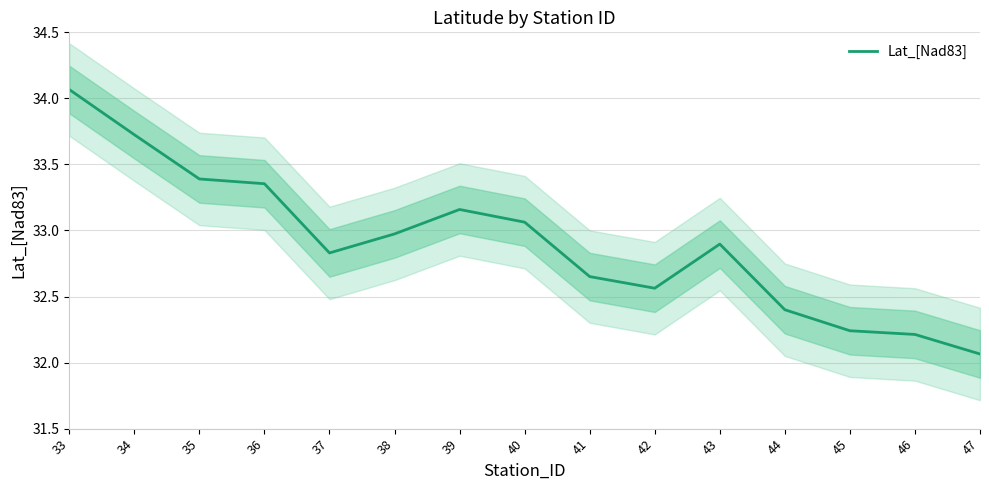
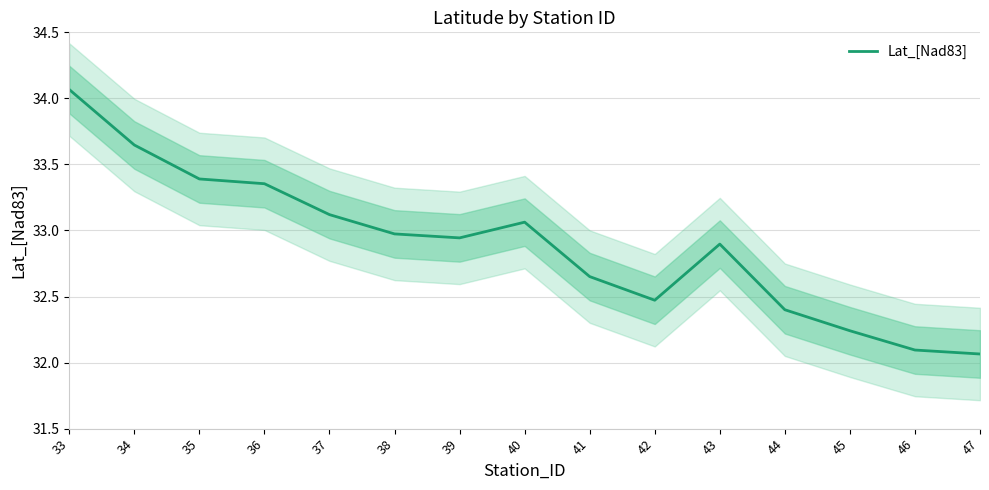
  {
    "Lat_[Nad83]": {
      "33": 34.07,
-     "34": 33.73,
+     "34": 33.65,
      "35": 33.39,
      "36": 33.35,
-     "37": 32.83,
+     "37": 33.12,
      "38": 32.97,
-     "39": 33.16,
+     "39": 32.94,
      "40": 33.06,
      "41": 32.65,
-     "42": 32.56,
+     "42": 32.47,
      "43": 32.90,
      "44": 32.40,
      "45": 32.24,
-     "46": 32.21,
+     "46": 32.10,
      "47": 32.07
    }
  }
